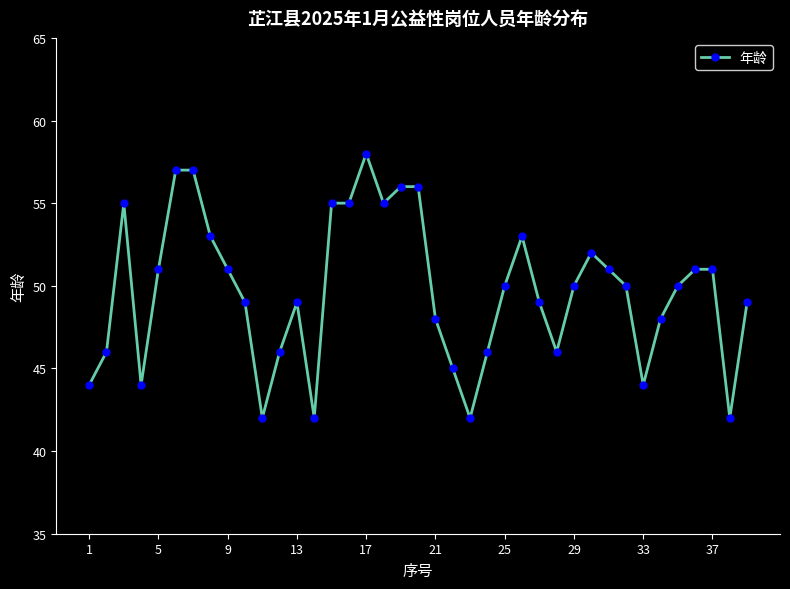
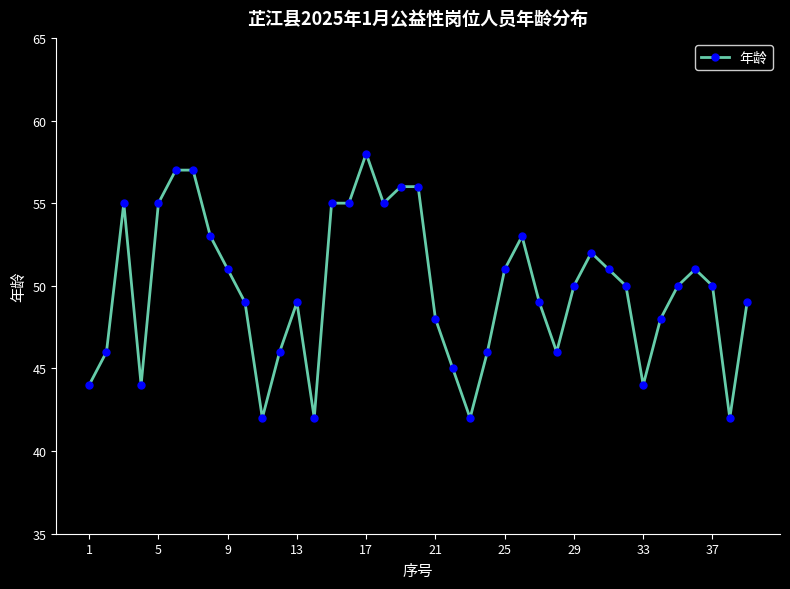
  {
    "1": 44,
-   "5": 51,
+   "5": 55,
    "9": 51,
    "13": 49,
    "17": 58,
    "21": 48,
-   "25": 50,
+   "25": 51,
    "29": 50,
    "33": 44,
-   "37": 51
+   "37": 50
  }
